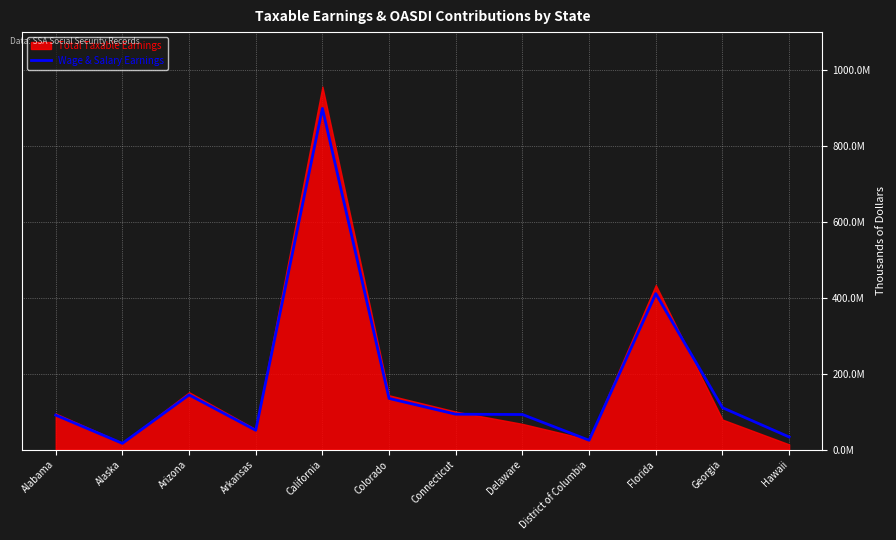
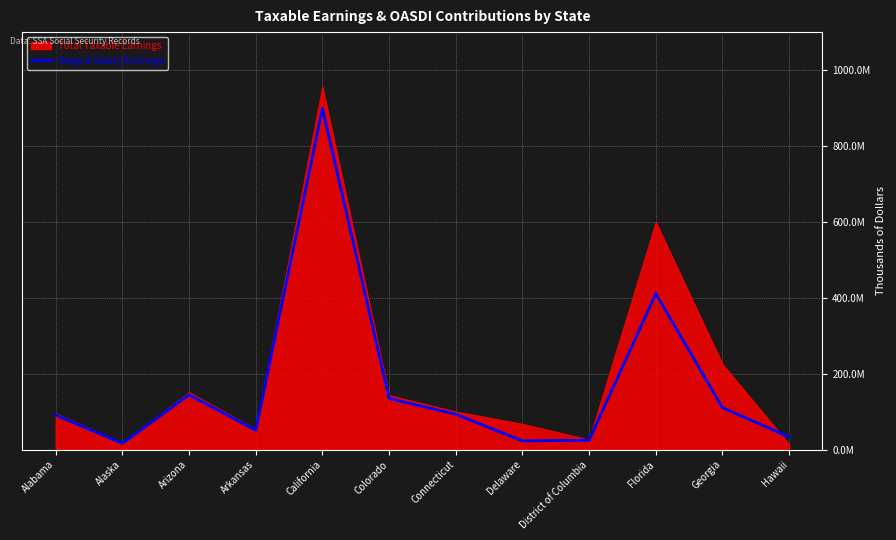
  {
    "Wage & Salary Earnings": {
      "Arizona": 140000000,
      "California": 900000000,
      "Colorado": 130000000,
      "Connecticut": 90000000,
-     "Delaware": 90000000,
+     "Delaware": 20000000,
      "Florida": 410000000,
      "Georgia": 110000000,
      "Hawaii": 30000000
    },
    "Total Taxable Earnings": {
      "Arizona": 150000000,
      "California": 960000000,
      "Colorado": 140000000,
      "Connecticut": 100000000,
      "Delaware": 70000000,
-     "Florida": 430000000,
-     "Georgia": 80000000,
+     "Florida": 600000000,
+     "Georgia": 230000000,
      "Hawaii": 10000000
    }
  }
